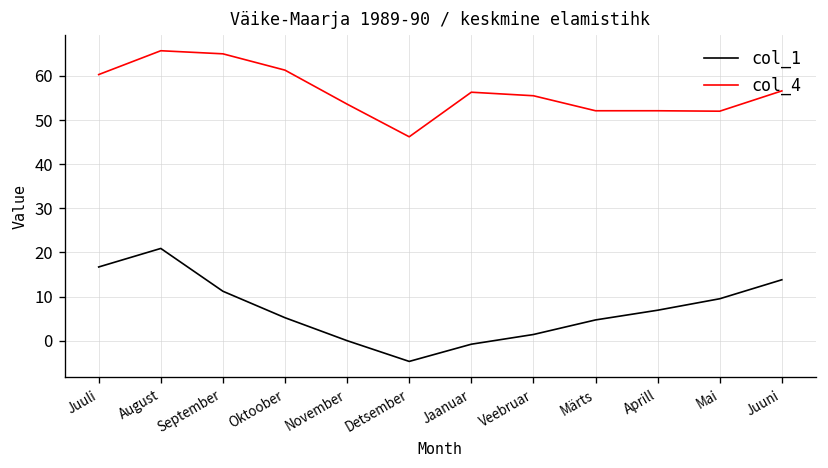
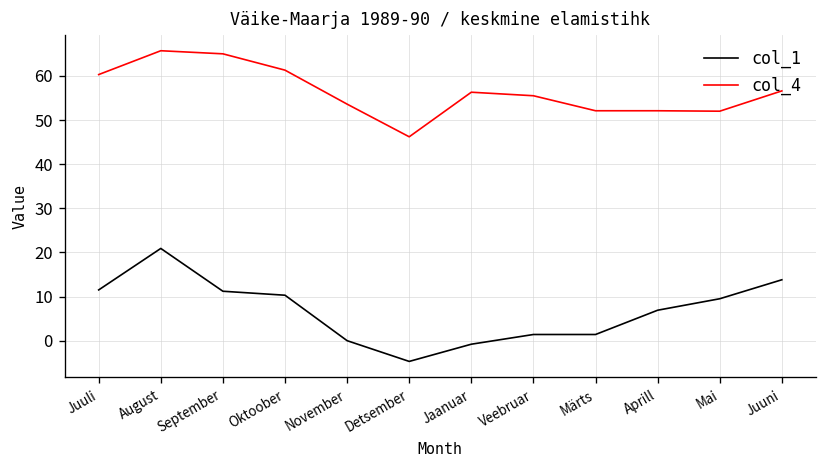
  {
    "col_1": {
-     "Juuli": 17,
+     "Juuli": 12,
      "August": 21,
      "September": 11,
-     "Oktoober": 5,
+     "Oktoober": 10,
      "November": 0,
      "Detsember": -5,
      "Jaanuar": -1,
      "Veebruar": 1,
-     "Märts": 5,
+     "Märts": 1,
      "Aprill": 7,
      "Mai": 10,
      "Juuni": 14
    },
    "col_4": {
      "Juuli": 60,
      "August": 66,
      "September": 65,
      "Oktoober": 61,
      "November": 54,
      "Detsember": 46,
      "Jaanuar": 56,
      "Veebruar": 56,
      "Märts": 52,
      "Aprill": 52,
      "Mai": 52,
      "Juuni": 57
    }
  }
